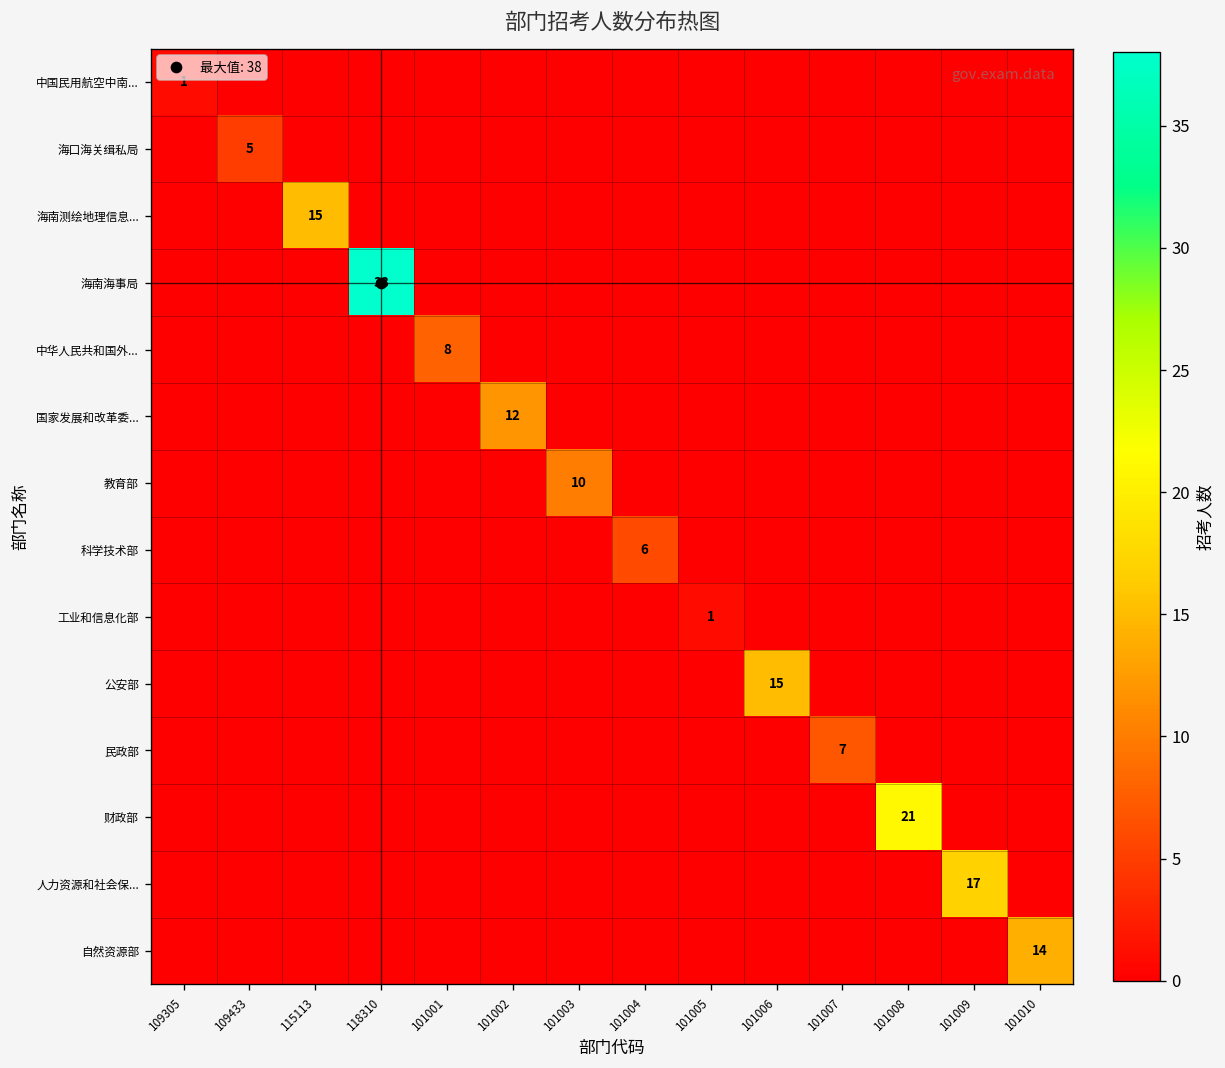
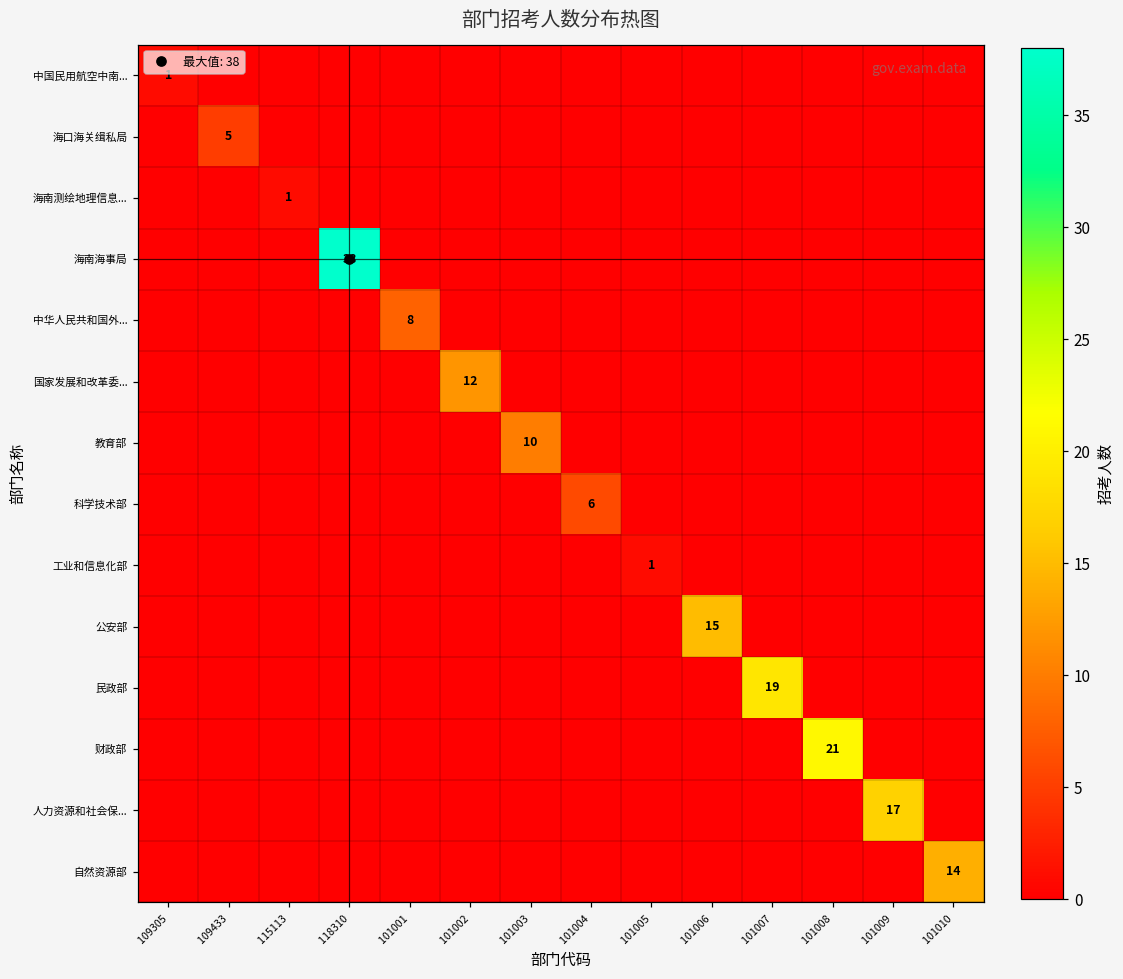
  {
    "海口海关缉私局": {
      "109433": 5
    },
    "海南测绘地理信息...": {
-     "115113": 15
+     "115113": 1
    },
    "中华人民共和国外...": {
      "101001": 8
    },
    "国家发展和改革委...": {
      "101002": 12
    },
    "教育部": {
      "101003": 10
    },
    "科学技术部": {
      "101004": 6
    },
    "工业和信息化部": {
      "101005": 1
    },
    "公安部": {
      "101006": 15
    },
    "民政部": {
-     "101007": 7
+     "101007": 19
    },
    "财政部": {
      "101008": 21
    },
    "人力资源和社会保...": {
      "101009": 17
    },
    "自然资源部": {
      "101010": 14
    }
  }
